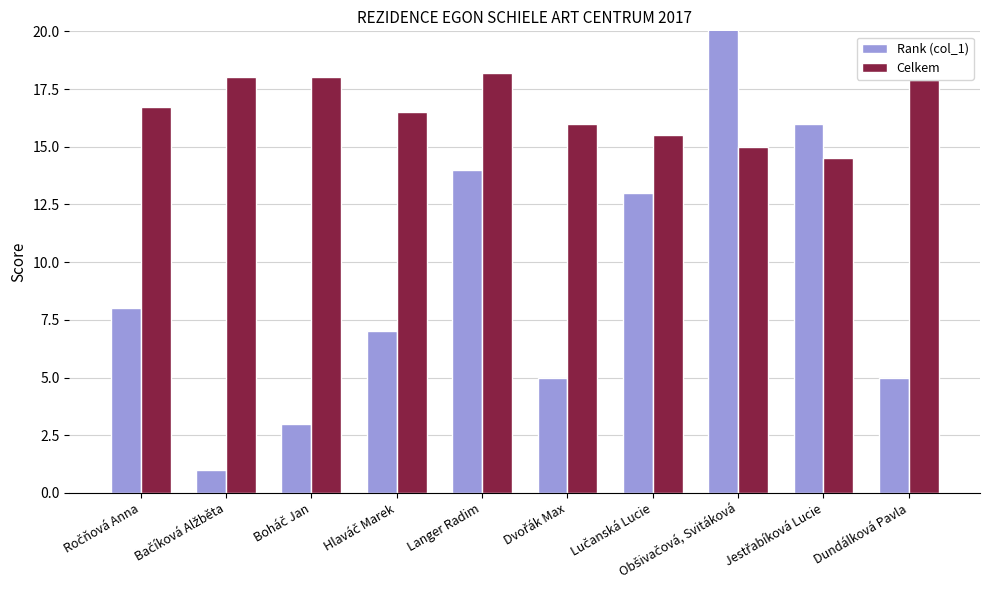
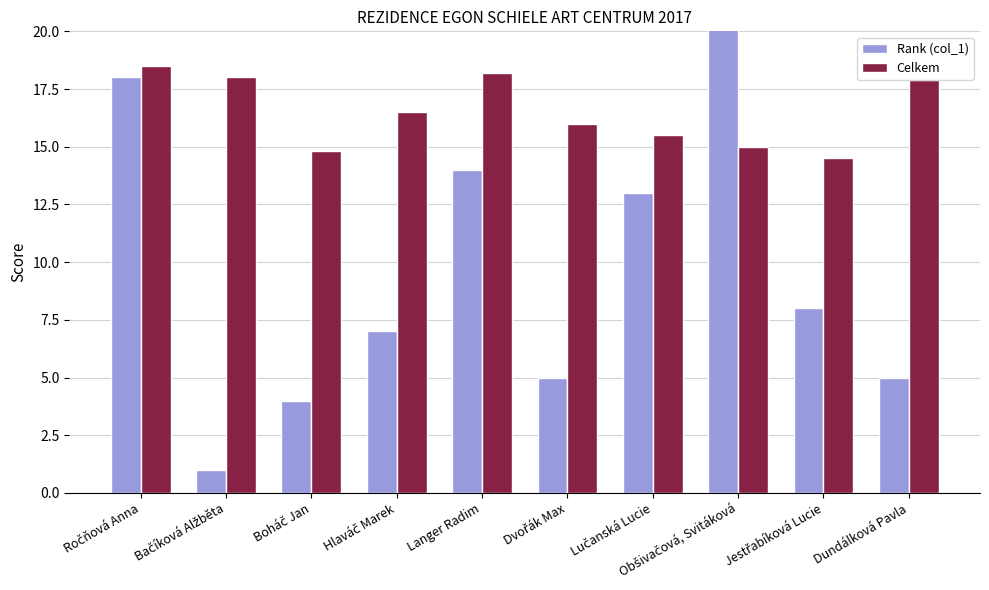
  {
    "Rank (col_1)": {
-     "Ročňová Anna": 8,
+     "Ročňová Anna": 18,
      "Bačíková Alžběta": 1,
-     "Boháč Jan": 3,
+     "Boháč Jan": 4,
      "Hlaváč Marek": 7,
      "Langer Radim": 14,
      "Dvořák Max": 5,
      "Lučanská Lucie": 13,
-     "Jestřabíková Lucie": 16,
+     "Jestřabíková Lucie": 8,
      "Dundálková Pavla": 5
    },
    "Celkem": {
-     "Ročňová Anna": 16.7,
+     "Ročňová Anna": 18.5,
      "Bačíková Alžběta": 18.0,
-     "Boháč Jan": 18.0,
+     "Boháč Jan": 14.8,
      "Hlaváč Marek": 16.5,
      "Langer Radim": 18.2,
      "Dvořák Max": 16.0,
      "Lučanská Lucie": 15.5,
      "Obšivačová, Svitáková": 15.0,
      "Jestřabíková Lucie": 14.5
    }
  }
